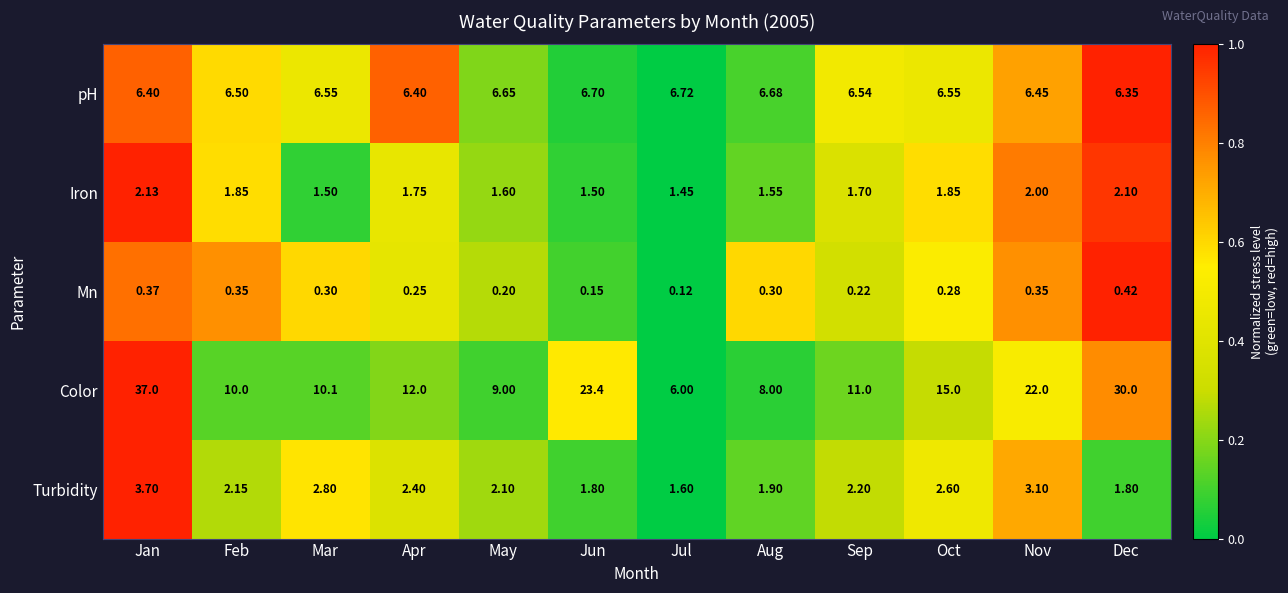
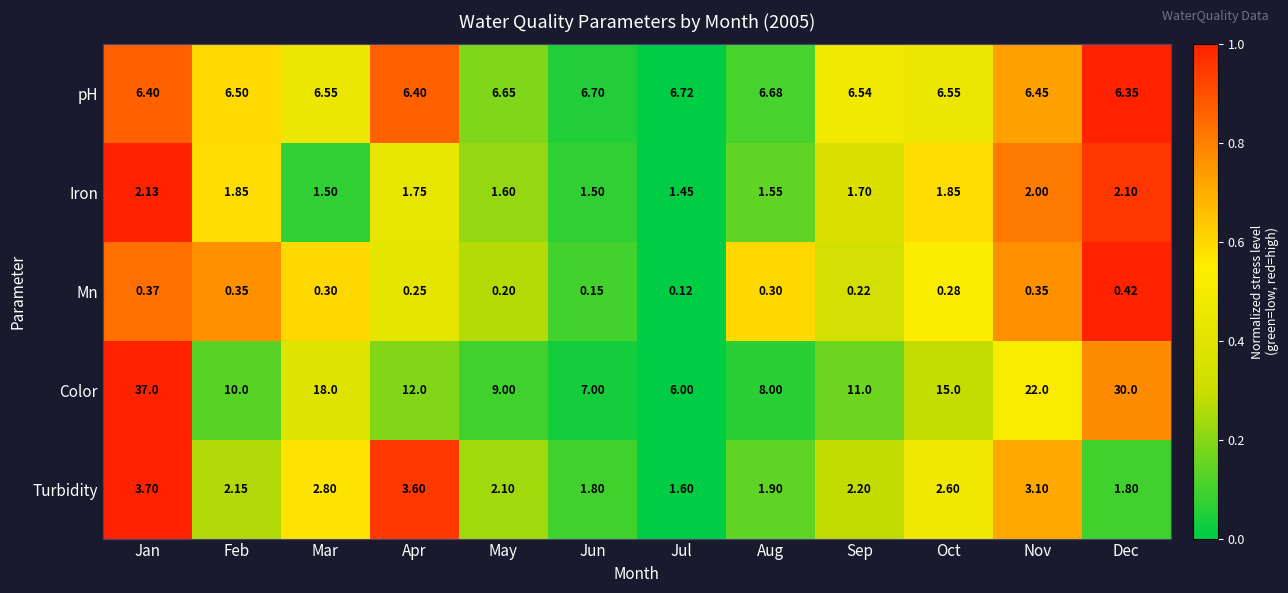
  {
    "pH": {
      "Jan": 6.40,
      "Feb": 6.50,
      "Mar": 6.55,
      "Apr": 6.40,
      "May": 6.65,
      "Jun": 6.70,
      "Jul": 6.72,
      "Aug": 6.68,
      "Sep": 6.54,
      "Oct": 6.55,
      "Nov": 6.45,
      "Dec": 6.35
    },
    "Iron": {
      "Jan": 2.13,
      "Feb": 1.85,
      "Mar": 1.50,
      "Apr": 1.75,
      "May": 1.60,
      "Jun": 1.50,
      "Jul": 1.45,
      "Aug": 1.55,
      "Sep": 1.70,
      "Oct": 1.85,
      "Nov": 2.00,
      "Dec": 2.10
    },
    "Mn": {
      "Jan": 0.37,
      "Feb": 0.35,
      "Mar": 0.30,
      "Apr": 0.25,
      "May": 0.20,
      "Jun": 0.15,
      "Jul": 0.12,
      "Aug": 0.30,
      "Sep": 0.22,
      "Oct": 0.28,
      "Nov": 0.35,
      "Dec": 0.42
    },
    "Color": {
      "Jan": 37.0,
      "Feb": 10.0,
-     "Mar": 10.1,
+     "Mar": 18.0,
      "Apr": 12.0,
      "May": 9.00,
-     "Jun": 23.4,
+     "Jun": 7.00,
      "Jul": 6.00,
      "Aug": 8.00,
      "Sep": 11.0,
      "Oct": 15.0,
      "Nov": 22.0,
      "Dec": 30.0
    },
    "Turbidity": {
      "Jan": 3.70,
      "Feb": 2.15,
      "Mar": 2.80,
-     "Apr": 2.40,
+     "Apr": 3.60,
      "May": 2.10,
      "Jun": 1.80,
      "Jul": 1.60,
      "Aug": 1.90,
      "Sep": 2.20,
      "Oct": 2.60,
      "Nov": 3.10,
      "Dec": 1.80
    }
  }
